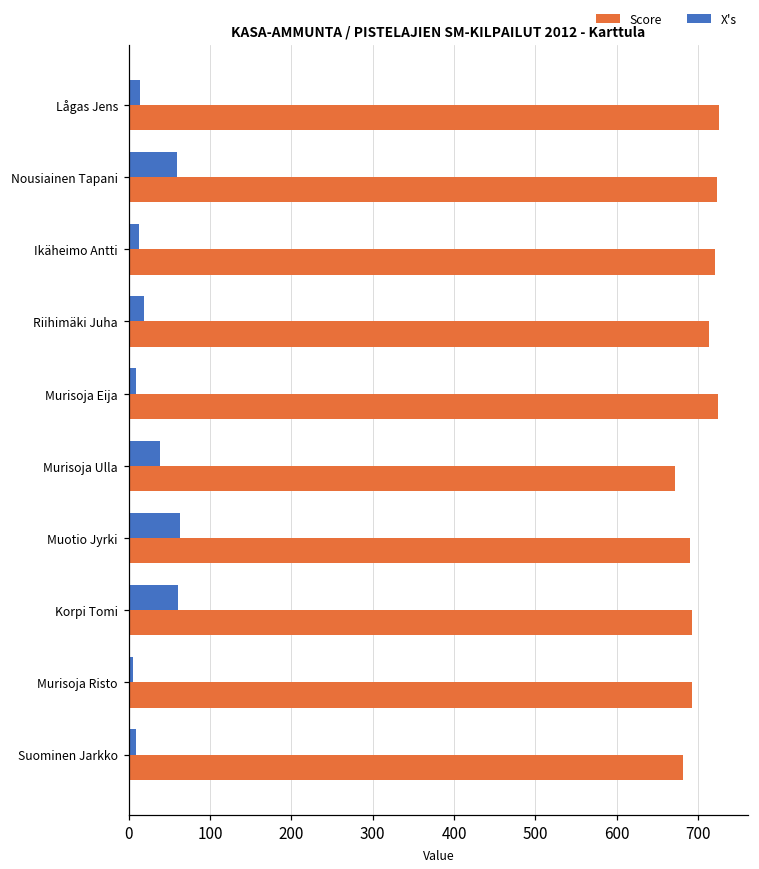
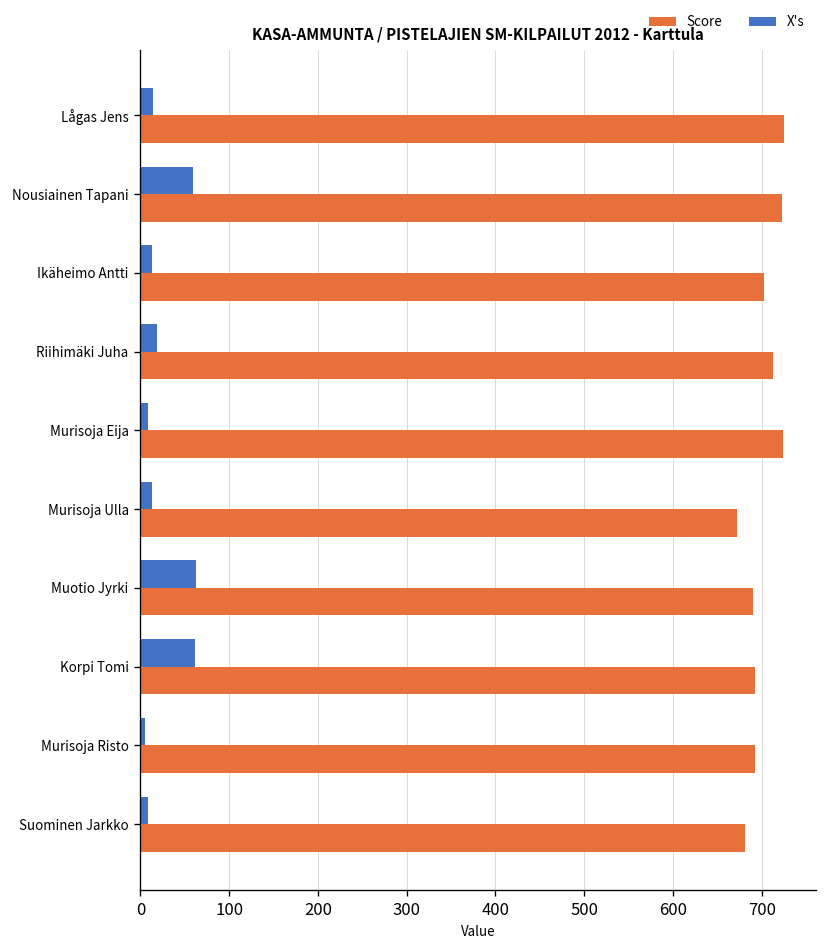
  {
    "Score": {
      "Lågas Jens": 730,
      "Nousiainen Tapani": 720,
-     "Ikäheimo Antti": 720,
+     "Ikäheimo Antti": 700,
      "Riihimäki Juha": 710,
      "Murisoja Eija": 720,
      "Murisoja Ulla": 670,
      "Muotio Jyrki": 690,
      "Korpi Tomi": 690,
      "Murisoja Risto": 690,
      "Suominen Jarkko": 680
    },
    "X's": {
      "Lågas Jens": 10,
      "Nousiainen Tapani": 60,
      "Ikäheimo Antti": 10,
      "Riihimäki Juha": 20,
      "Murisoja Eija": 10,
-     "Murisoja Ulla": 40,
+     "Murisoja Ulla": 10,
      "Muotio Jyrki": 60,
      "Korpi Tomi": 60,
      "Murisoja Risto": 10,
      "Suominen Jarkko": 10
    }
  }
